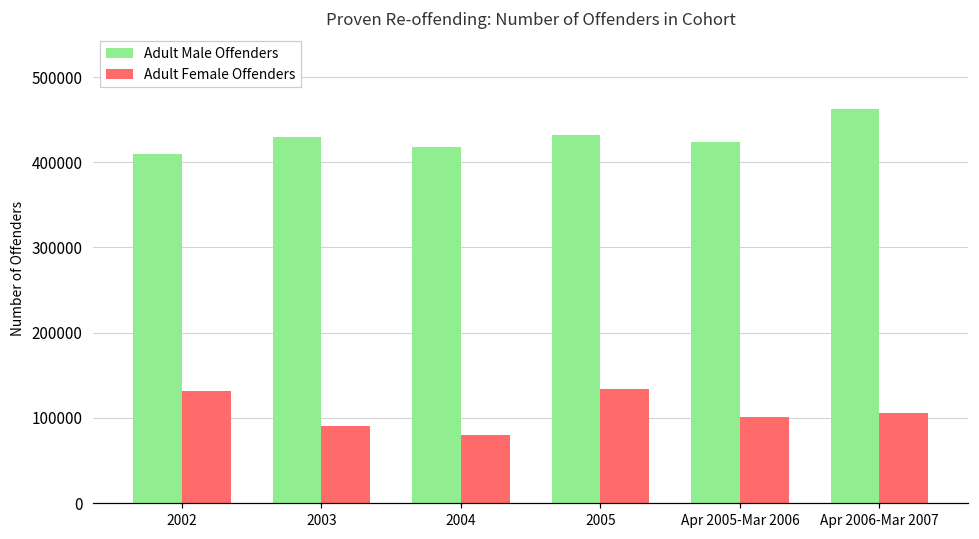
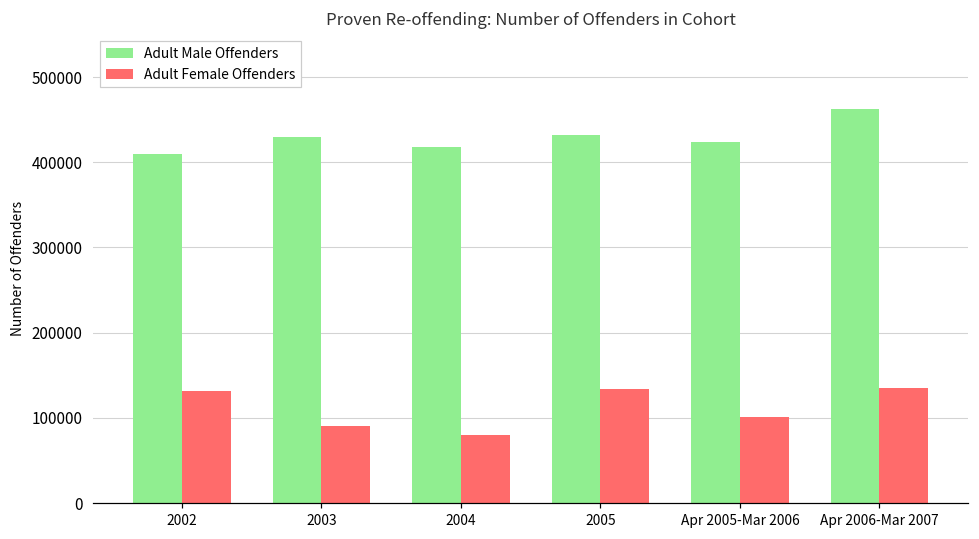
  {
    "Adult Male Offenders": {
      "2002": 410000,
      "2003": 430000,
      "2004": 420000,
      "2005": 430000,
      "Apr 2005-Mar 2006": 420000,
      "Apr 2006-Mar 2007": 460000
    },
    "Adult Female Offenders": {
      "2002": 130000,
      "2003": 90000,
      "2004": 80000,
      "2005": 130000,
      "Apr 2005-Mar 2006": 100000,
-     "Apr 2006-Mar 2007": 110000
+     "Apr 2006-Mar 2007": 130000
    }
  }
